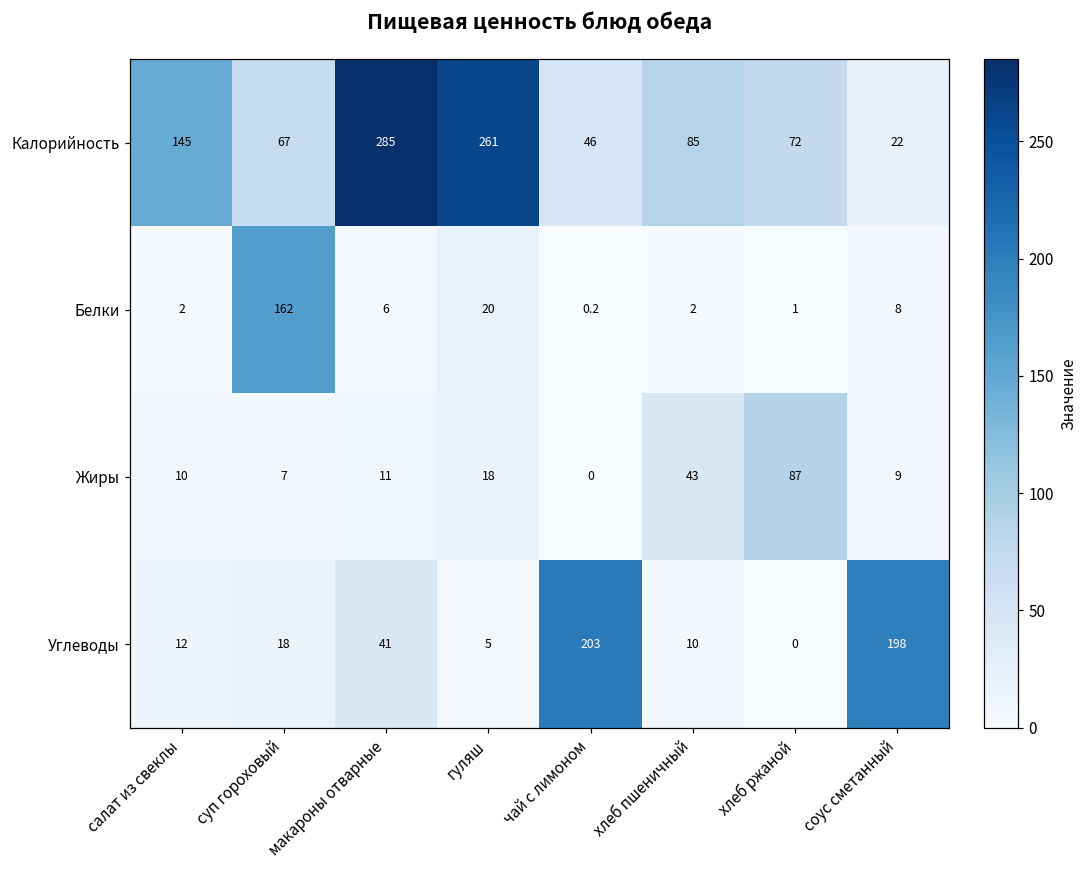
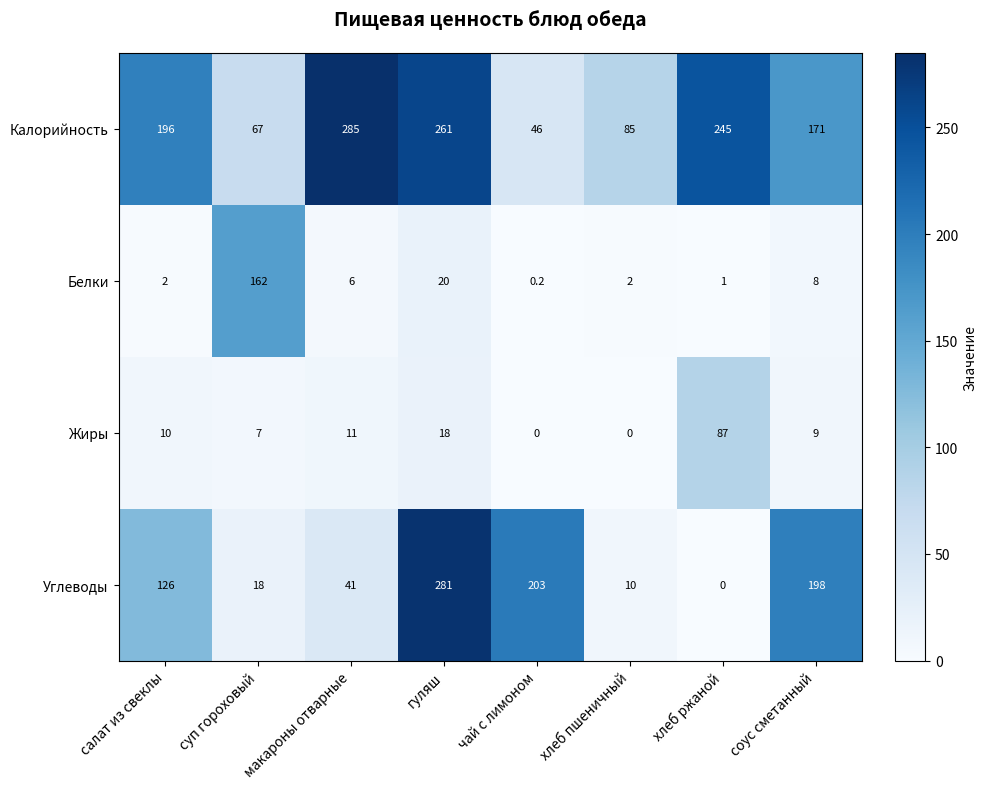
  {
    "Калорийность": {
-     "салат из свеклы": 145,
+     "салат из свеклы": 196,
      "суп гороховый": 67,
      "макароны отварные": 285,
      "гуляш": 261,
      "чай с лимоном": 46,
      "хлеб пшеничный": 85,
-     "хлеб ржаной": 72,
-     "соус сметанный": 22
+     "хлеб ржаной": 245,
+     "соус сметанный": 171
    },
    "Белки": {
      "салат из свеклы": 2,
      "суп гороховый": 162,
      "макароны отварные": 6,
      "гуляш": 20,
      "чай с лимоном": 0.2,
      "хлеб пшеничный": 2,
      "хлеб ржаной": 1,
      "соус сметанный": 8
    },
    "Жиры": {
      "салат из свеклы": 10,
      "суп гороховый": 7,
      "макароны отварные": 11,
      "гуляш": 18,
      "чай с лимоном": 0,
-     "хлеб пшеничный": 43,
+     "хлеб пшеничный": 0,
      "хлеб ржаной": 87,
      "соус сметанный": 9
    },
    "Углеводы": {
-     "салат из свеклы": 12,
+     "салат из свеклы": 126,
      "суп гороховый": 18,
      "макароны отварные": 41,
-     "гуляш": 5,
+     "гуляш": 281,
      "чай с лимоном": 203,
      "хлеб пшеничный": 10,
      "хлеб ржаной": 0,
      "соус сметанный": 198
    }
  }
